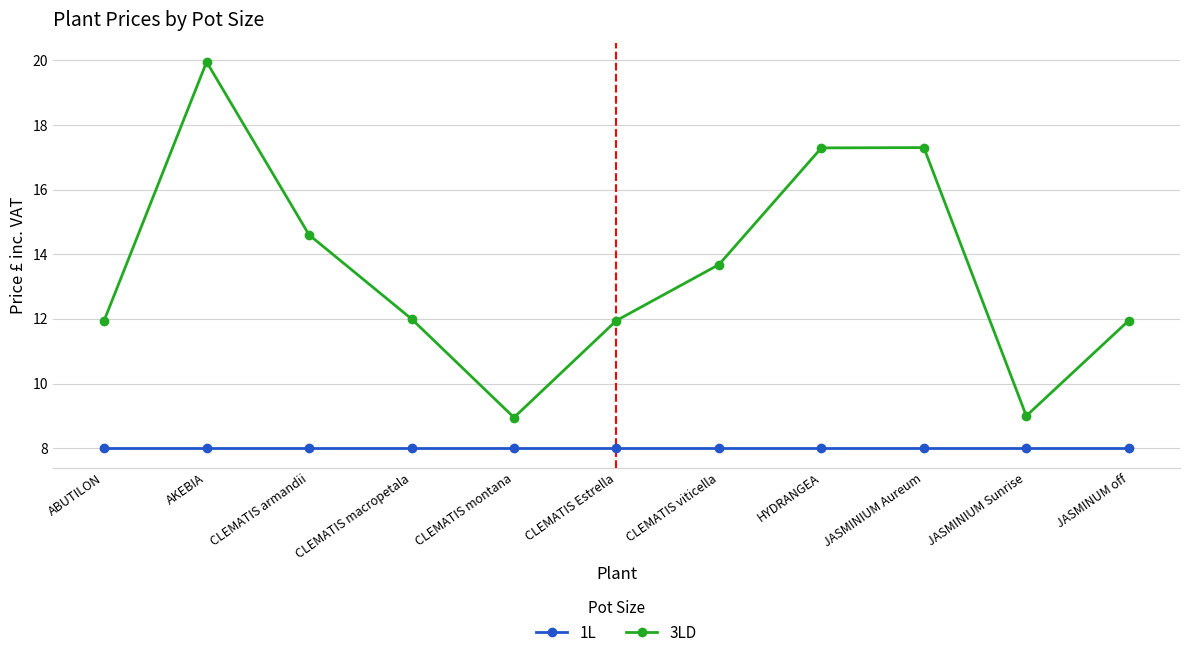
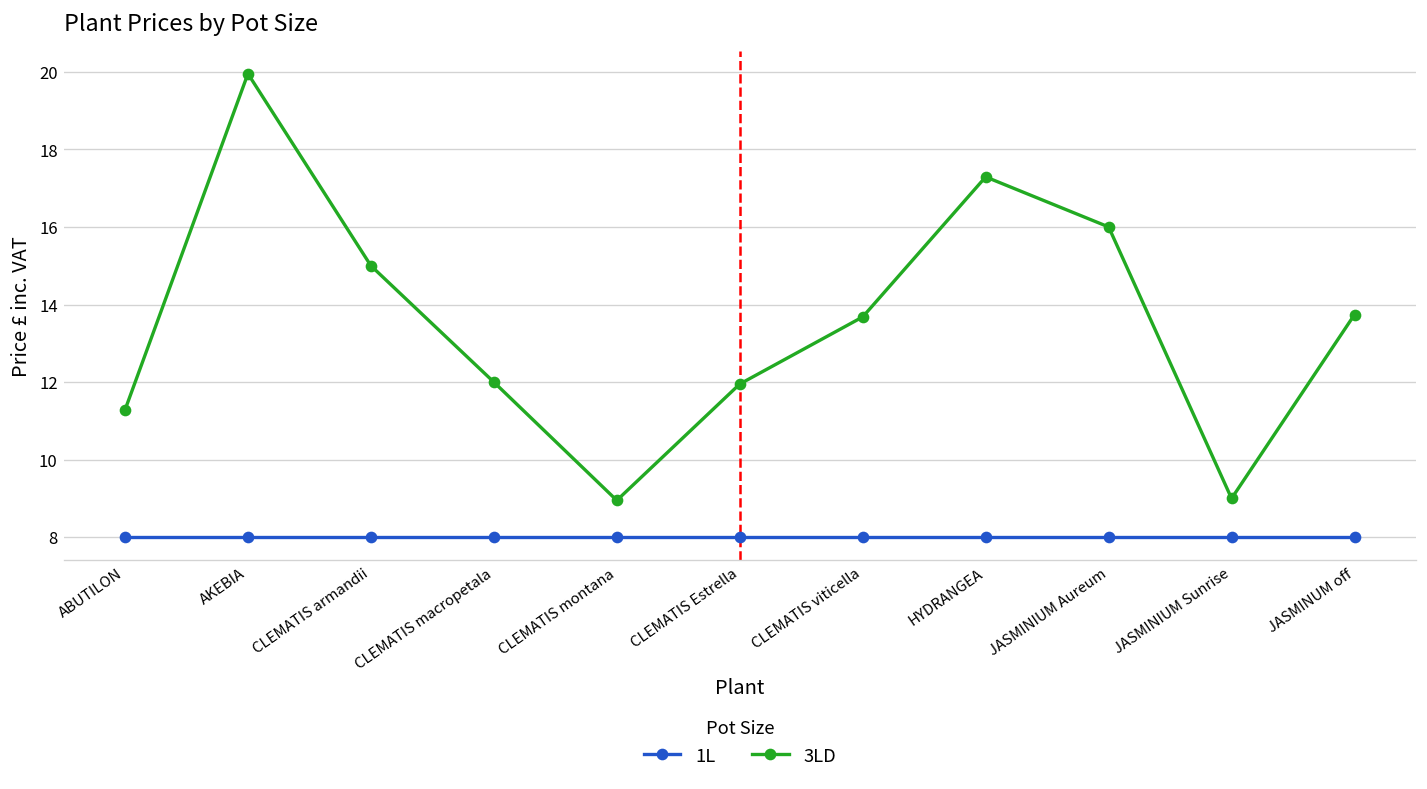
  {
    "1L": {
      "ABUTILON": 8.0,
      "AKEBIA": 8.0,
      "CLEMATIS armandii": 8.0,
      "CLEMATIS macropetala": 8.0,
      "CLEMATIS montana": 8.0,
      "CLEMATIS Estrella": 8.0,
      "CLEMATIS viticella": 8.0,
      "HYDRANGEA": 8.0,
      "JASMINIUM Aureum": 8.0,
      "JASMINIUM Sunrise": 8.0,
      "JASMINUM off": 8.0
    },
    "3LD": {
-     "ABUTILON": 12.0,
+     "ABUTILON": 11.3,
      "AKEBIA": 20.0,
-     "CLEMATIS armandii": 14.6,
+     "CLEMATIS armandii": 15.0,
      "CLEMATIS macropetala": 12.0,
      "CLEMATIS montana": 9.0,
      "CLEMATIS Estrella": 12.0,
      "CLEMATIS viticella": 13.7,
      "HYDRANGEA": 17.3,
-     "JASMINIUM Aureum": 17.3,
+     "JASMINIUM Aureum": 16.0,
      "JASMINIUM Sunrise": 9.0,
-     "JASMINUM off": 12.0
+     "JASMINUM off": 13.7
    }
  }
